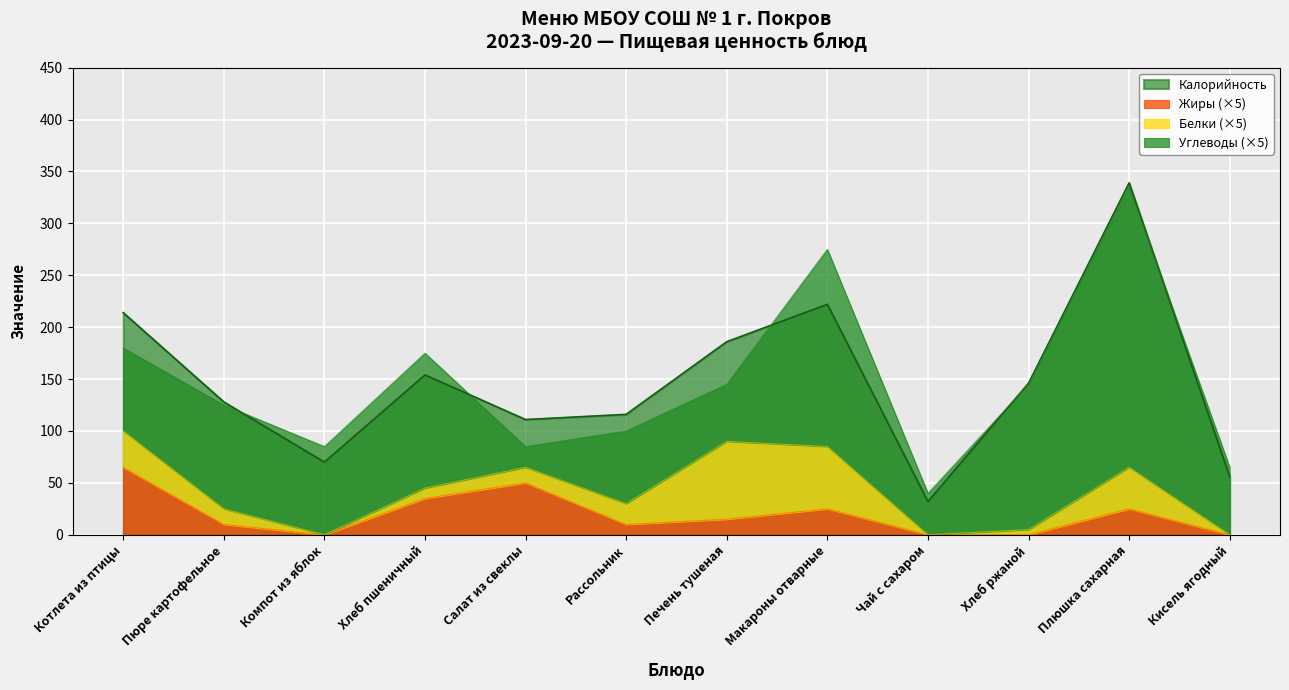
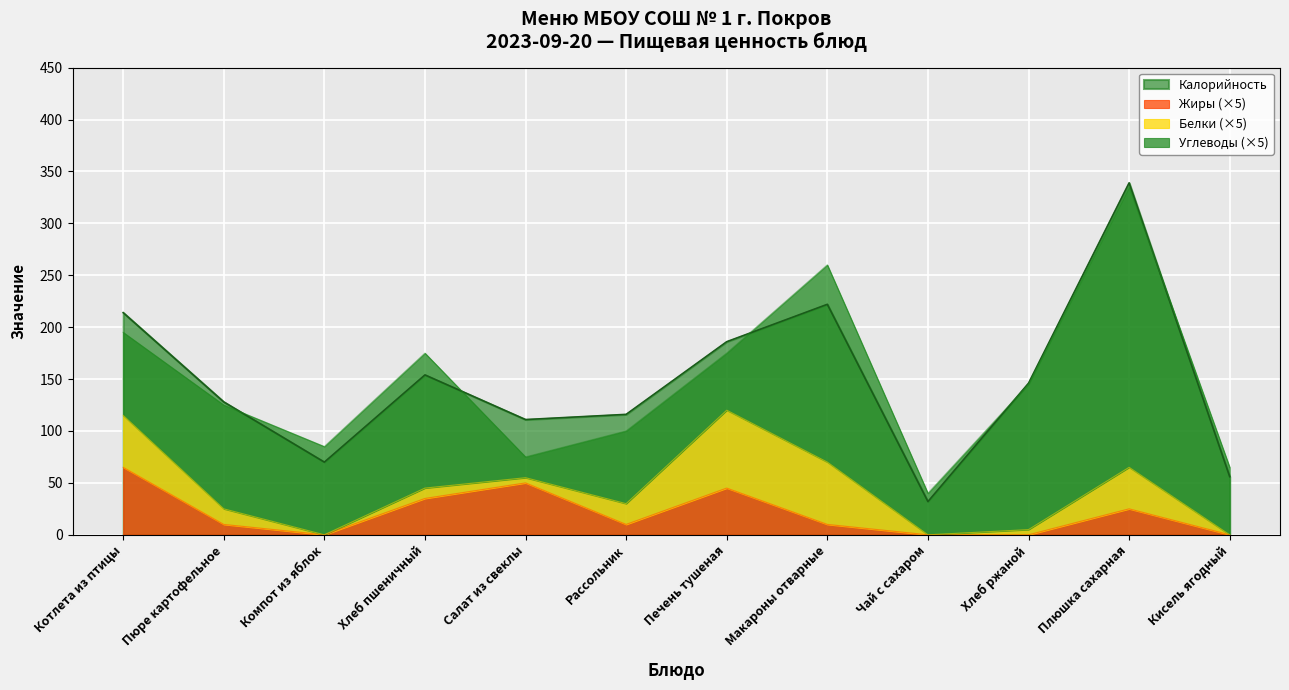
  {
    "Жиры (×5)": {
      "Котлета из птицы": 65,
      "Пюре картофельное": 10,
      "Хлеб пшеничный": 35,
      "Салат из свеклы": 50,
      "Рассольник": 10,
-     "Печень тушеная": 15,
-     "Макароны отварные": 25,
+     "Печень тушеная": 45,
+     "Макароны отварные": 10,
      "Хлеб ржаной": 0,
      "Плюшка сахарная": 25
    },
    "Белки (×5)": {
-     "Котлета из птицы": 35,
+     "Котлета из птицы": 50,
      "Пюре картофельное": 15,
      "Хлеб пшеничный": 10,
-     "Салат из свеклы": 15,
+     "Салат из свеклы": 5,
      "Рассольник": 20,
      "Печень тушеная": 75,
      "Макароны отварные": 60,
      "Хлеб ржаной": 5,
      "Плюшка сахарная": 40
    }
  }
